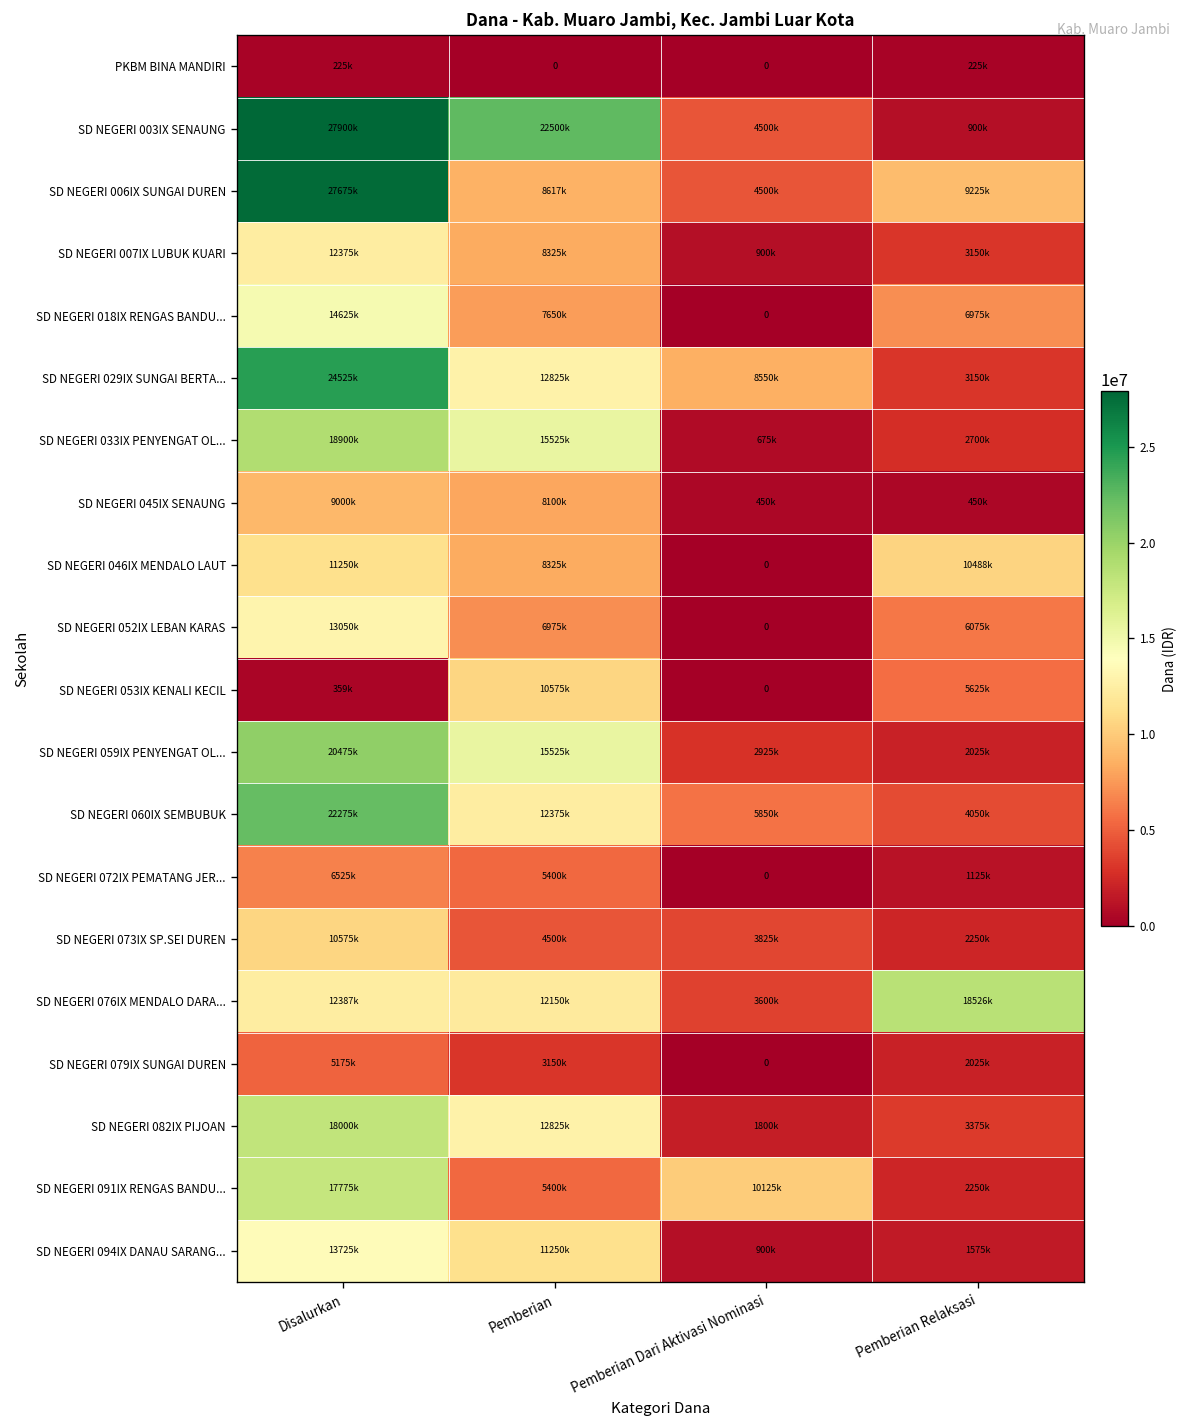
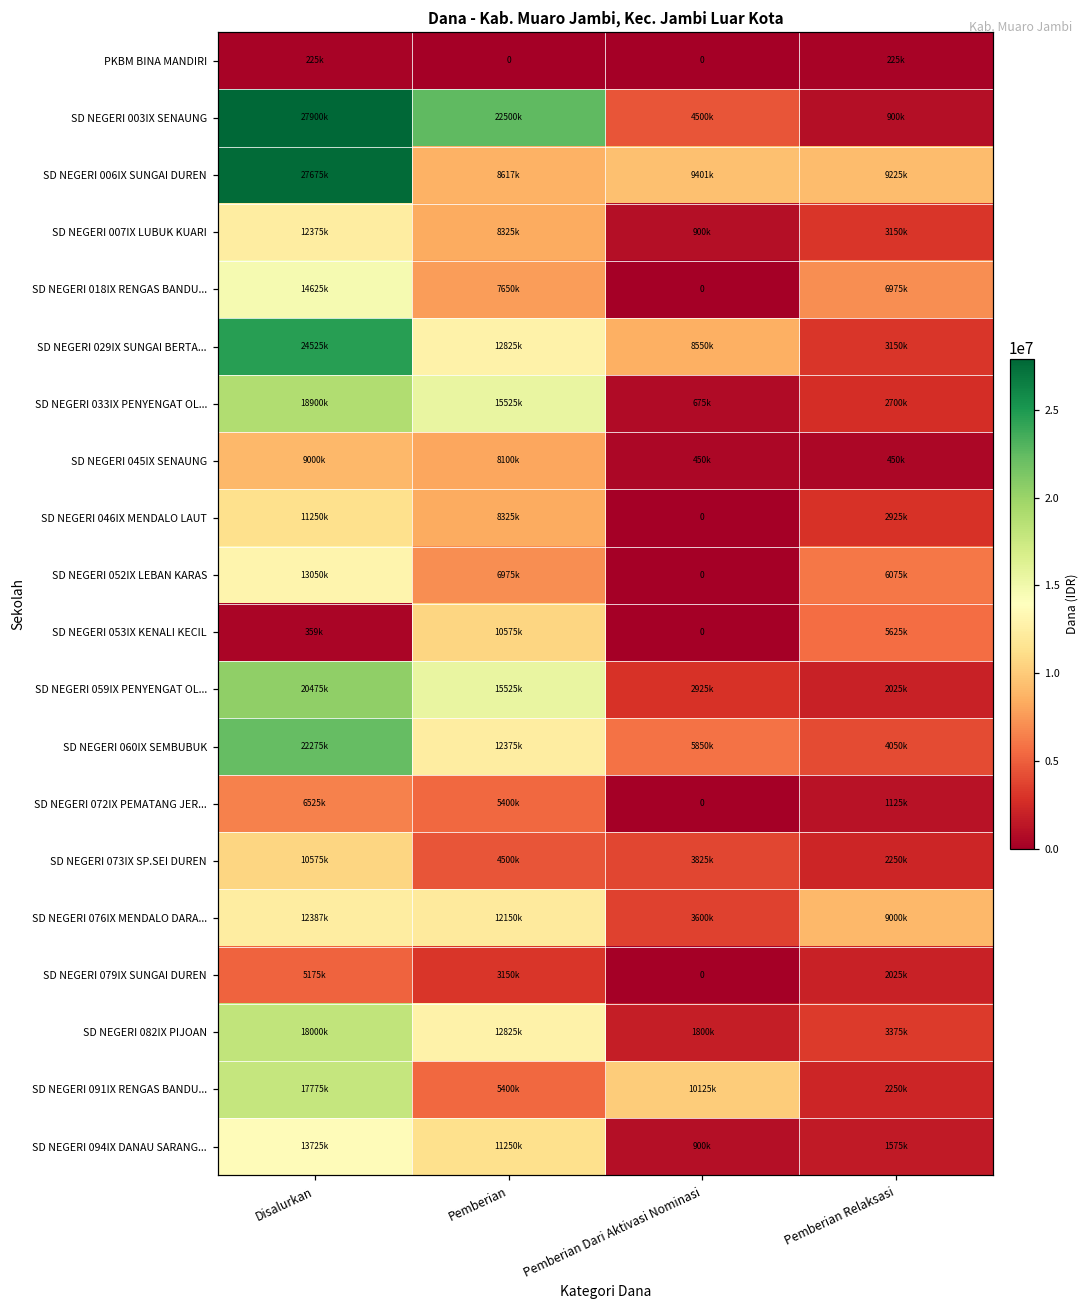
  {
    "PKBM BINA MANDIRI": {
      "Disalurkan": "225k",
      "Pemberian": "0",
      "Pemberian Dari Aktivasi Nominasi": "0",
      "Pemberian Relaksasi": "225k"
    },
    "SD NEGERI 003IX SENAUNG": {
      "Disalurkan": "27900k",
      "Pemberian": "22500k",
      "Pemberian Dari Aktivasi Nominasi": "4500k",
      "Pemberian Relaksasi": "900k"
    },
    "SD NEGERI 006IX SUNGAI DUREN": {
      "Disalurkan": "27675k",
      "Pemberian": "8617k",
-     "Pemberian Dari Aktivasi Nominasi": "4500k",
+     "Pemberian Dari Aktivasi Nominasi": "9401k",
      "Pemberian Relaksasi": "9225k"
    },
    "SD NEGERI 007IX LUBUK KUARI": {
      "Disalurkan": "12375k",
      "Pemberian": "8325k",
      "Pemberian Dari Aktivasi Nominasi": "900k",
      "Pemberian Relaksasi": "3150k"
    },
    "SD NEGERI 018IX RENGAS BANDU...": {
      "Disalurkan": "14625k",
      "Pemberian": "7650k",
      "Pemberian Dari Aktivasi Nominasi": "0",
      "Pemberian Relaksasi": "6975k"
    },
    "SD NEGERI 029IX SUNGAI BERTA...": {
      "Disalurkan": "24525k",
      "Pemberian": "12825k",
      "Pemberian Dari Aktivasi Nominasi": "8550k",
      "Pemberian Relaksasi": "3150k"
    },
    "SD NEGERI 033IX PENYENGAT OL...": {
      "Disalurkan": "18900k",
      "Pemberian": "15525k",
      "Pemberian Dari Aktivasi Nominasi": "675k",
      "Pemberian Relaksasi": "2700k"
    },
    "SD NEGERI 045IX SENAUNG": {
      "Disalurkan": "9000k",
      "Pemberian": "8100k",
      "Pemberian Dari Aktivasi Nominasi": "450k",
      "Pemberian Relaksasi": "450k"
    },
    "SD NEGERI 046IX MENDALO LAUT": {
      "Disalurkan": "11250k",
      "Pemberian": "8325k",
      "Pemberian Dari Aktivasi Nominasi": "0",
-     "Pemberian Relaksasi": "10488k"
+     "Pemberian Relaksasi": "2925k"
    },
    "SD NEGERI 052IX LEBAN KARAS": {
      "Disalurkan": "13050k",
      "Pemberian": "6975k",
      "Pemberian Dari Aktivasi Nominasi": "0",
      "Pemberian Relaksasi": "6075k"
    },
    "SD NEGERI 053IX KENALI KECIL": {
      "Disalurkan": "359k",
      "Pemberian": "10575k",
      "Pemberian Dari Aktivasi Nominasi": "0",
      "Pemberian Relaksasi": "5625k"
    },
    "SD NEGERI 059IX PENYENGAT OL...": {
      "Disalurkan": "20475k",
      "Pemberian": "15525k",
      "Pemberian Dari Aktivasi Nominasi": "2925k",
      "Pemberian Relaksasi": "2025k"
    },
    "SD NEGERI 060IX SEMBUBUK": {
      "Disalurkan": "22275k",
      "Pemberian": "12375k",
      "Pemberian Dari Aktivasi Nominasi": "5850k",
      "Pemberian Relaksasi": "4050k"
    },
    "SD NEGERI 072IX PEMATANG JER...": {
      "Disalurkan": "6525k",
      "Pemberian": "5400k",
      "Pemberian Dari Aktivasi Nominasi": "0",
      "Pemberian Relaksasi": "1125k"
    },
    "SD NEGERI 073IX SP.SEI DUREN": {
      "Disalurkan": "10575k",
      "Pemberian": "4500k",
      "Pemberian Dari Aktivasi Nominasi": "3825k",
      "Pemberian Relaksasi": "2250k"
    },
    "SD NEGERI 076IX MENDALO DARA...": {
      "Disalurkan": "12387k",
      "Pemberian": "12150k",
      "Pemberian Dari Aktivasi Nominasi": "3600k",
-     "Pemberian Relaksasi": "18526k"
+     "Pemberian Relaksasi": "9000k"
    },
    "SD NEGERI 079IX SUNGAI DUREN": {
      "Disalurkan": "5175k",
      "Pemberian": "3150k",
      "Pemberian Dari Aktivasi Nominasi": "0",
      "Pemberian Relaksasi": "2025k"
    },
    "SD NEGERI 082IX PIJOAN": {
      "Disalurkan": "18000k",
      "Pemberian": "12825k",
      "Pemberian Dari Aktivasi Nominasi": "1800k",
      "Pemberian Relaksasi": "3375k"
    },
    "SD NEGERI 091IX RENGAS BANDU...": {
      "Disalurkan": "17775k",
      "Pemberian": "5400k",
      "Pemberian Dari Aktivasi Nominasi": "10125k",
      "Pemberian Relaksasi": "2250k"
    },
    "SD NEGERI 094IX DANAU SARANG...": {
      "Disalurkan": "13725k",
      "Pemberian": "11250k",
      "Pemberian Dari Aktivasi Nominasi": "900k",
      "Pemberian Relaksasi": "1575k"
    }
  }
